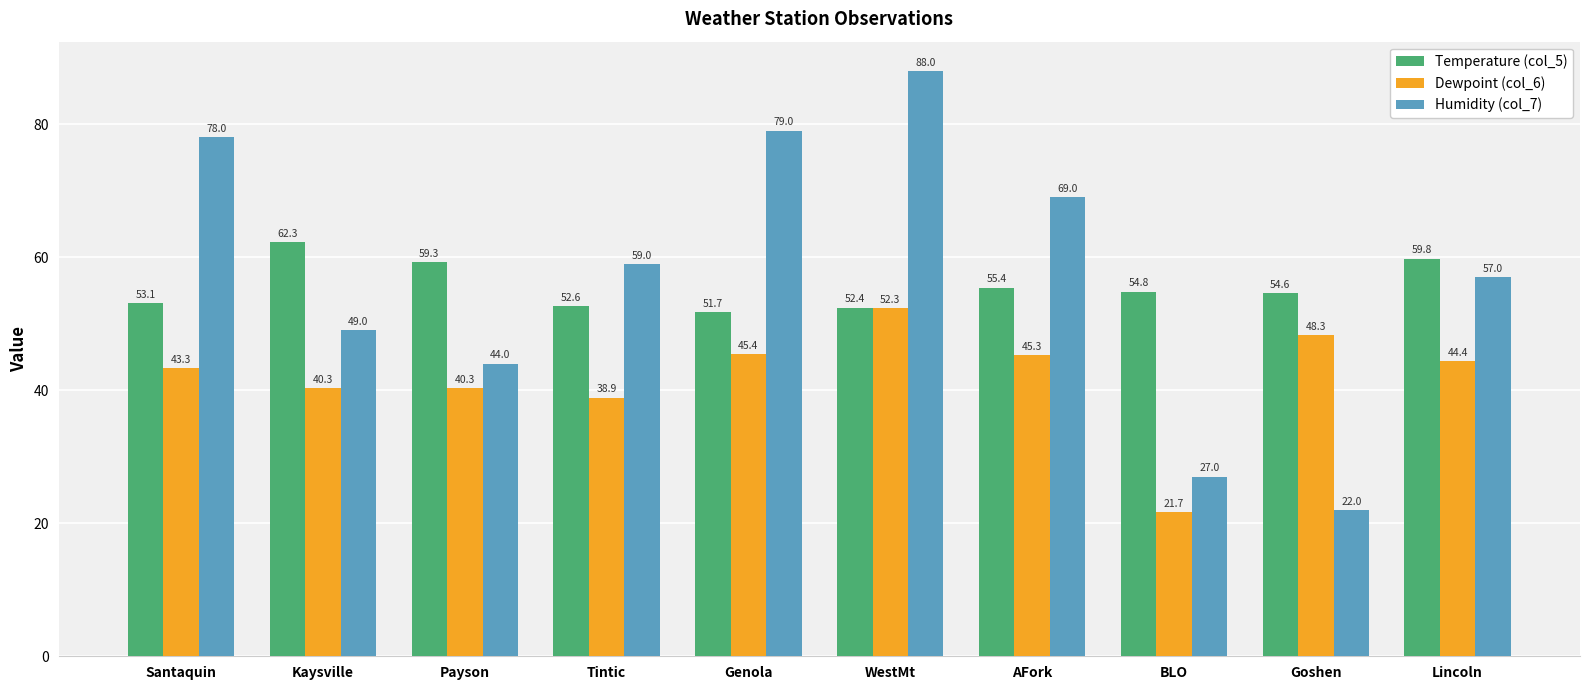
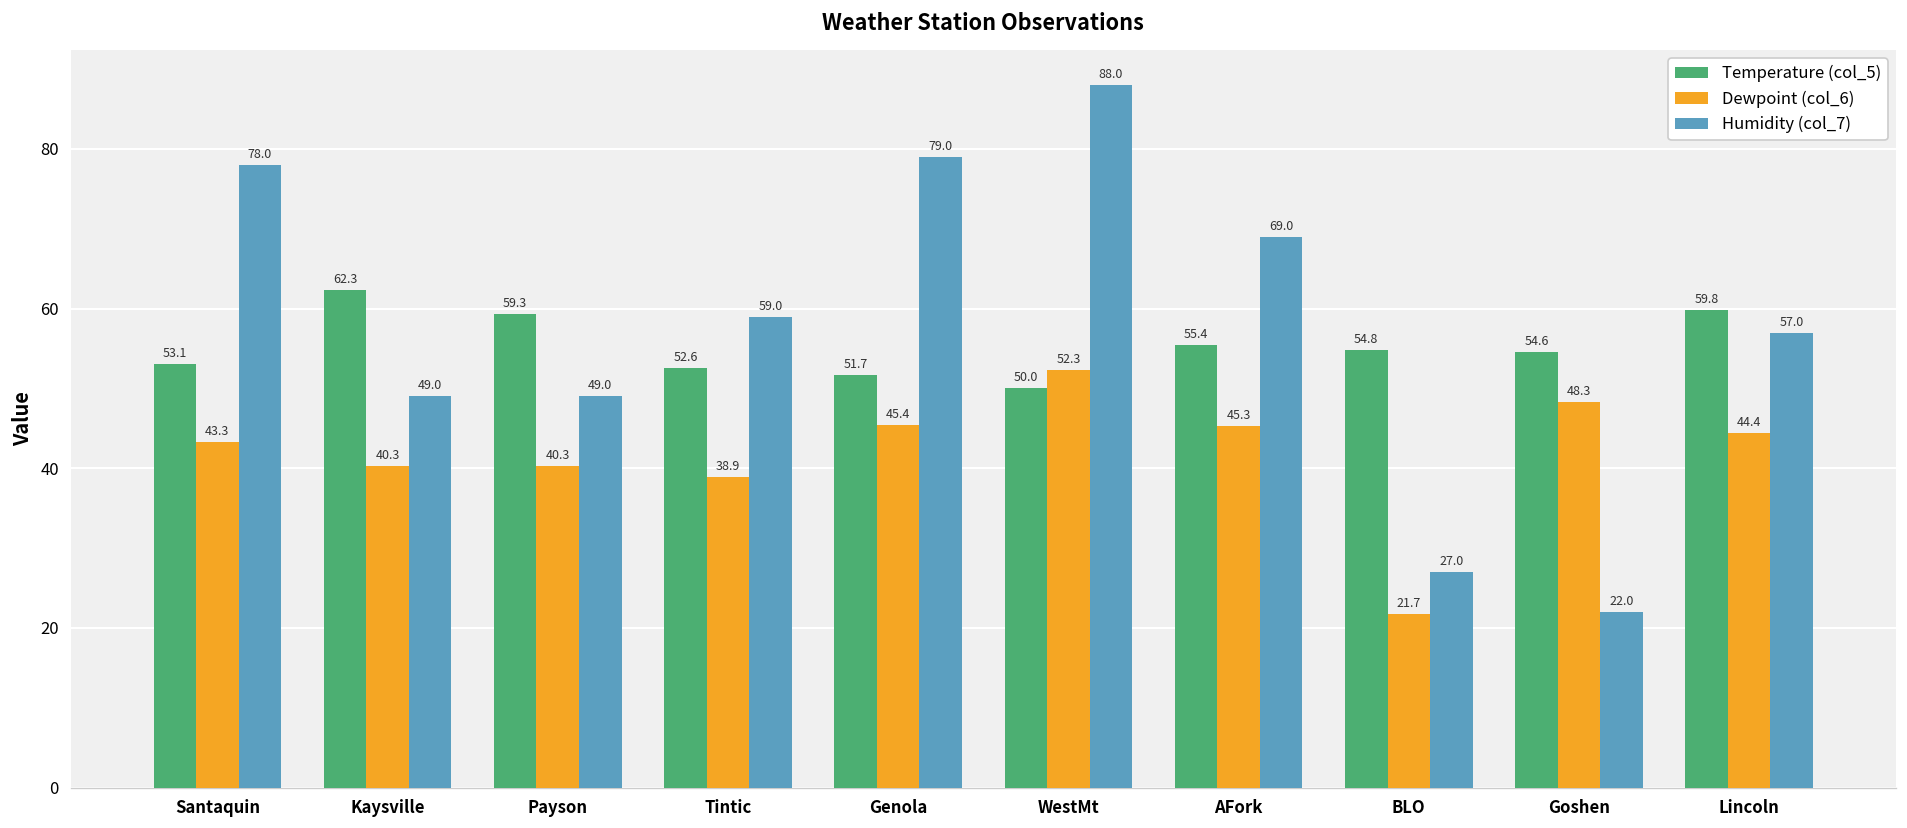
  {
    "Temperature (col_5)": {
      "Santaquin": 53.1,
      "Kaysville": 62.3,
      "Payson": 59.3,
      "Tintic": 52.6,
      "Genola": 51.7,
-     "WestMt": 52.4,
+     "WestMt": 50.0,
      "AFork": 55.4,
      "BLO": 54.8,
      "Goshen": 54.6,
      "Lincoln": 59.8
    },
    "Dewpoint (col_6)": {
      "Santaquin": 43.3,
      "Kaysville": 40.3,
      "Payson": 40.3,
      "Tintic": 38.9,
      "Genola": 45.4,
      "WestMt": 52.3,
      "AFork": 45.3,
      "BLO": 21.7,
      "Goshen": 48.3,
      "Lincoln": 44.4
    },
    "Humidity (col_7)": {
      "Santaquin": 78.0,
      "Kaysville": 49.0,
-     "Payson": 44.0,
+     "Payson": 49.0,
      "Tintic": 59.0,
      "Genola": 79.0,
      "WestMt": 88.0,
      "AFork": 69.0,
      "BLO": 27.0,
      "Goshen": 22.0,
      "Lincoln": 57.0
    }
  }
